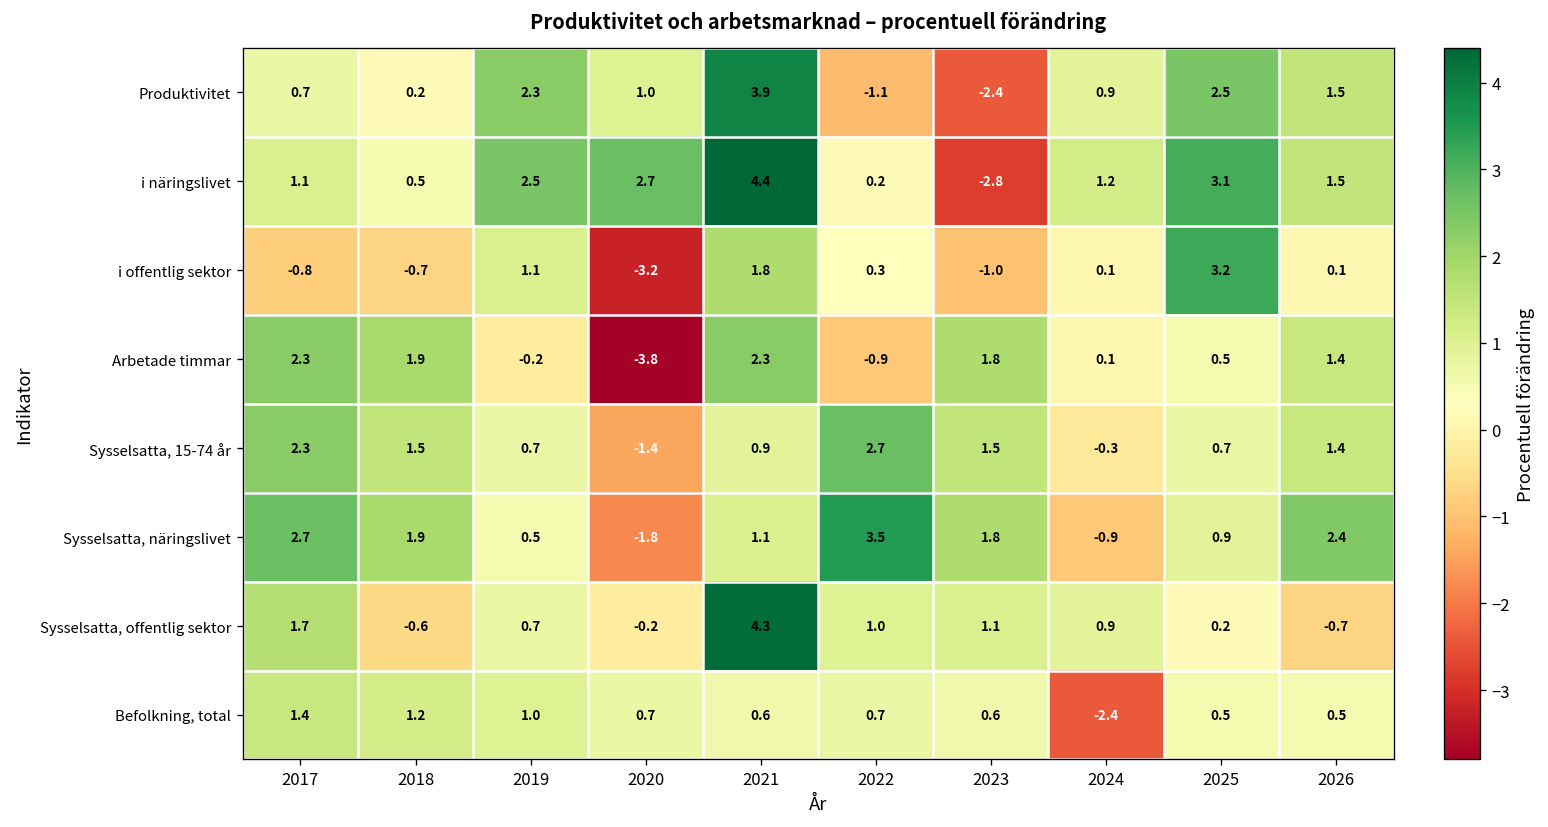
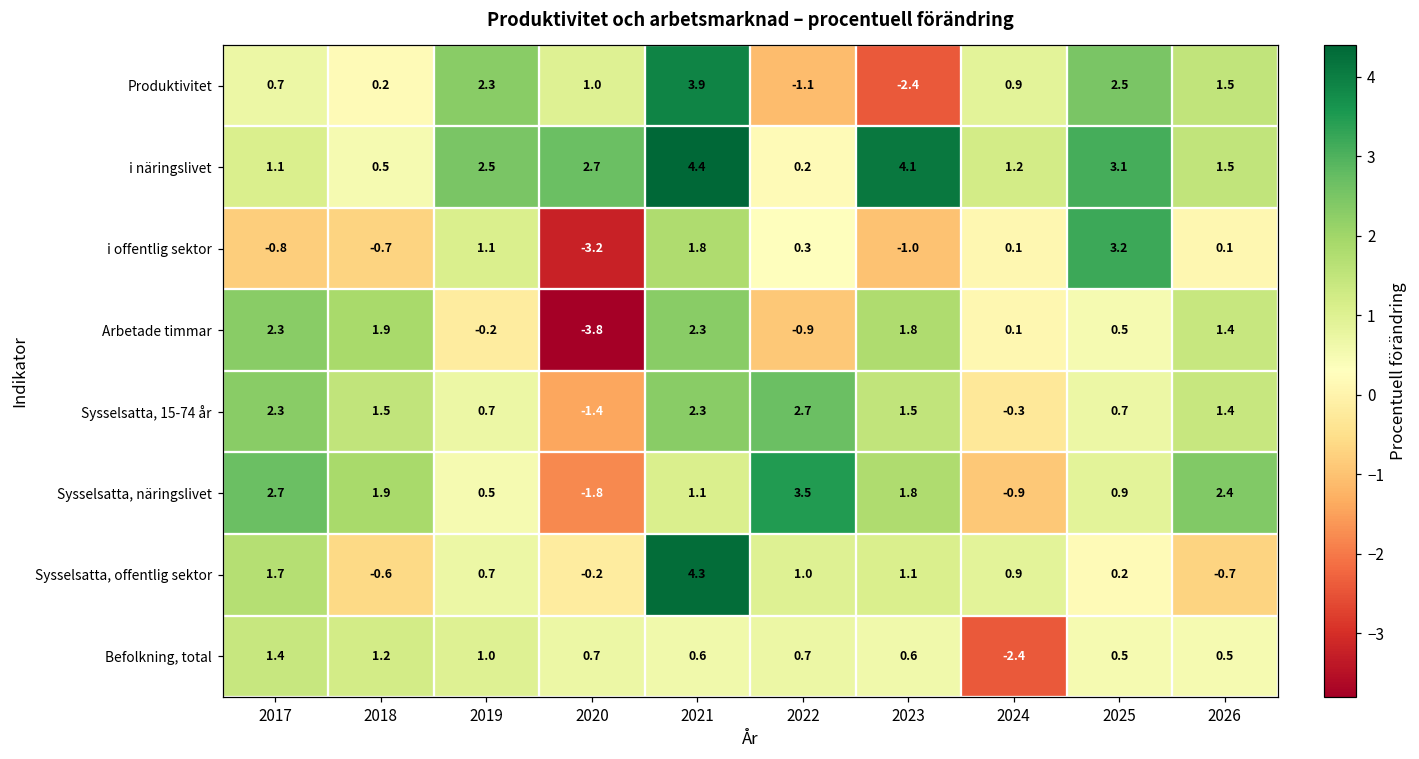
  {
    "Produktivitet": {
      "2017": 0.7,
      "2018": 0.2,
      "2019": 2.3,
      "2020": 1.0,
      "2021": 3.9,
      "2022": -1.1,
      "2023": -2.4,
      "2024": 0.9,
      "2025": 2.5,
      "2026": 1.5
    },
    "i näringslivet": {
      "2017": 1.1,
      "2018": 0.5,
      "2019": 2.5,
      "2020": 2.7,
      "2021": 4.4,
      "2022": 0.2,
-     "2023": -2.8,
+     "2023": 4.1,
      "2024": 1.2,
      "2025": 3.1,
      "2026": 1.5
    },
    "i offentlig sektor": {
      "2017": -0.8,
      "2018": -0.7,
      "2019": 1.1,
      "2020": -3.2,
      "2021": 1.8,
      "2022": 0.3,
      "2023": -1.0,
      "2024": 0.1,
      "2025": 3.2,
      "2026": 0.1
    },
    "Arbetade timmar": {
      "2017": 2.3,
      "2018": 1.9,
      "2019": -0.2,
      "2020": -3.8,
      "2021": 2.3,
      "2022": -0.9,
      "2023": 1.8,
      "2024": 0.1,
      "2025": 0.5,
      "2026": 1.4
    },
    "Sysselsatta, 15-74 år": {
      "2017": 2.3,
      "2018": 1.5,
      "2019": 0.7,
      "2020": -1.4,
-     "2021": 0.9,
+     "2021": 2.3,
      "2022": 2.7,
      "2023": 1.5,
      "2024": -0.3,
      "2025": 0.7,
      "2026": 1.4
    },
    "Sysselsatta, näringslivet": {
      "2017": 2.7,
      "2018": 1.9,
      "2019": 0.5,
      "2020": -1.8,
      "2021": 1.1,
      "2022": 3.5,
      "2023": 1.8,
      "2024": -0.9,
      "2025": 0.9,
      "2026": 2.4
    },
    "Sysselsatta, offentlig sektor": {
      "2017": 1.7,
      "2018": -0.6,
      "2019": 0.7,
      "2020": -0.2,
      "2021": 4.3,
      "2022": 1.0,
      "2023": 1.1,
      "2024": 0.9,
      "2025": 0.2,
      "2026": -0.7
    },
    "Befolkning, total": {
      "2017": 1.4,
      "2018": 1.2,
      "2019": 1.0,
      "2020": 0.7,
      "2021": 0.6,
      "2022": 0.7,
      "2023": 0.6,
      "2024": -2.4,
      "2025": 0.5,
      "2026": 0.5
    }
  }
